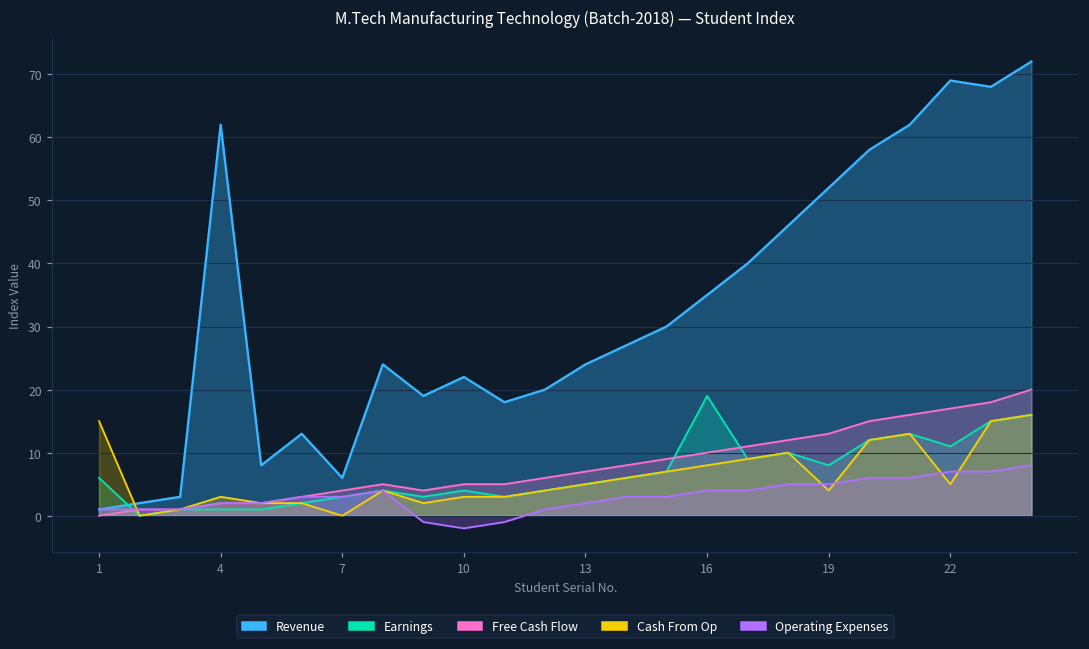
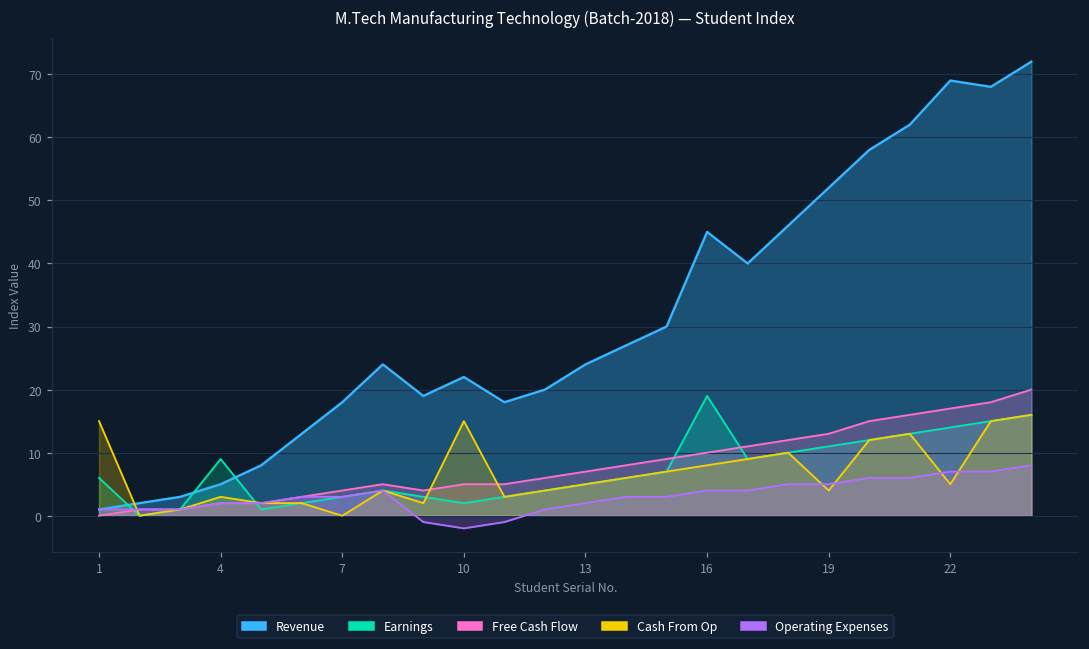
  {
    "Revenue": {
-     "4": 62,
-     "7": 6,
+     "4": 5,
+     "7": 18,
      "10": 22,
      "13": 24,
-     "16": 35,
+     "16": 45,
      "19": 52,
      "22": 69
    },
    "Earnings": {
      "1": 6,
-     "4": 1,
-     "10": 4,
+     "4": 9,
+     "10": 2,
      "16": 19,
-     "19": 8,
-     "22": 11
+     "19": 11,
+     "22": 14
    },
    "Cash From Op": {
      "1": 15,
      "4": 3,
      "7": 0,
-     "10": 3,
+     "10": 15,
      "16": 8,
      "19": 4,
      "22": 5
    }
  }
